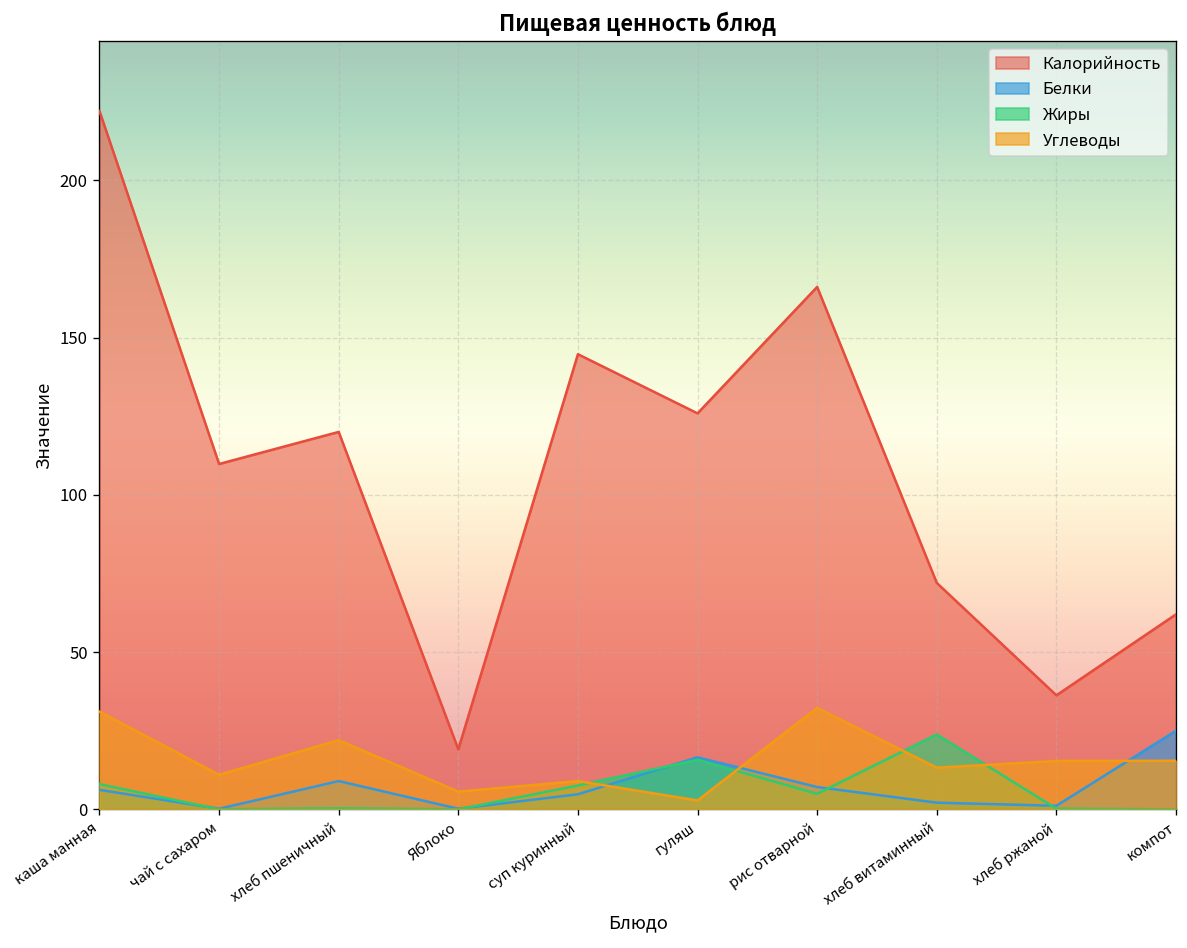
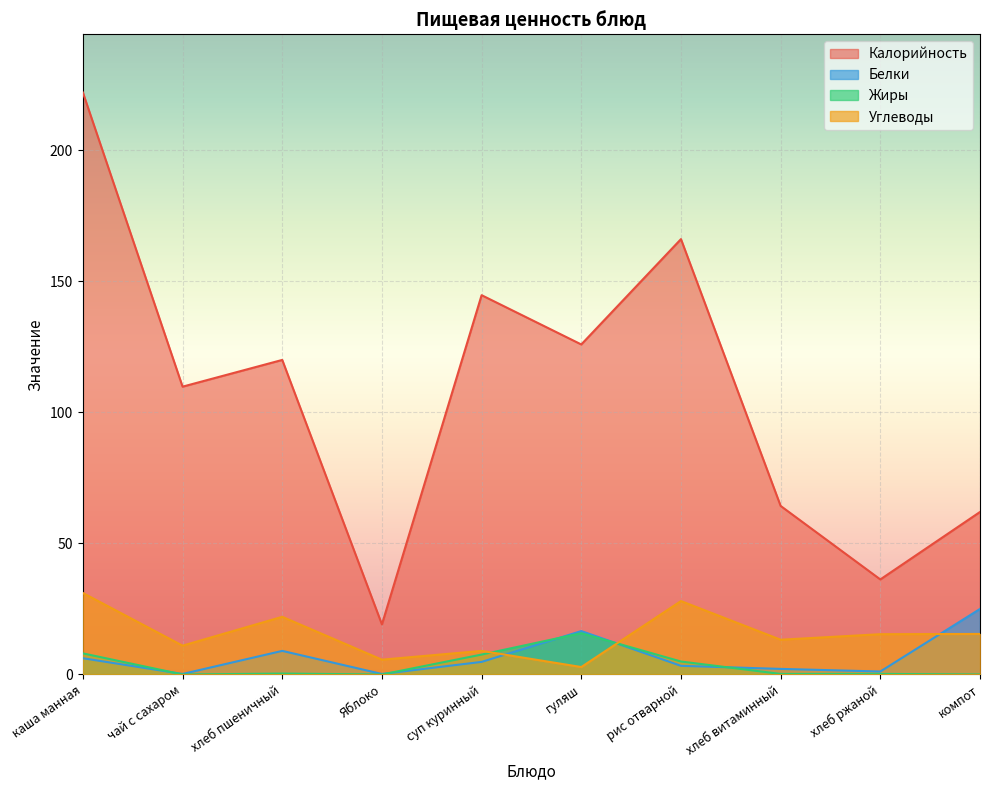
  {
    "Калорийность": {
      "каша манная": 222,
      "чай с сахаром": 110,
      "хлеб пшеничный": 120,
      "Яблоко": 19,
      "суп куринный": 145,
      "гуляш": 126,
      "рис отварной": 166,
-     "хлеб витаминный": 72,
+     "хлеб витаминный": 64,
      "хлеб ржаной": 36,
      "компот": 62
    },
    "Белки": {
      "каша манная": 6,
      "хлеб пшеничный": 9,
      "суп куринный": 5,
-     "рис отварной": 7,
+     "рис отварной": 3,
      "хлеб витаминный": 2,
      "компот": 25
    },
    "Жиры": {
      "каша манная": 8,
      "хлеб пшеничный": 0,
      "суп куринный": 8,
      "рис отварной": 5,
-     "хлеб витаминный": 24,
+     "хлеб витаминный": 0,
      "компот": 0
    },
    "Углеводы": {
      "каша манная": 31,
      "чай с сахаром": 11,
      "хлеб пшеничный": 22,
      "Яблоко": 6,
      "суп куринный": 9,
      "гуляш": 3,
-     "рис отварной": 32,
+     "рис отварной": 28,
      "хлеб витаминный": 13,
      "хлеб ржаной": 15,
      "компот": 15
    }
  }
